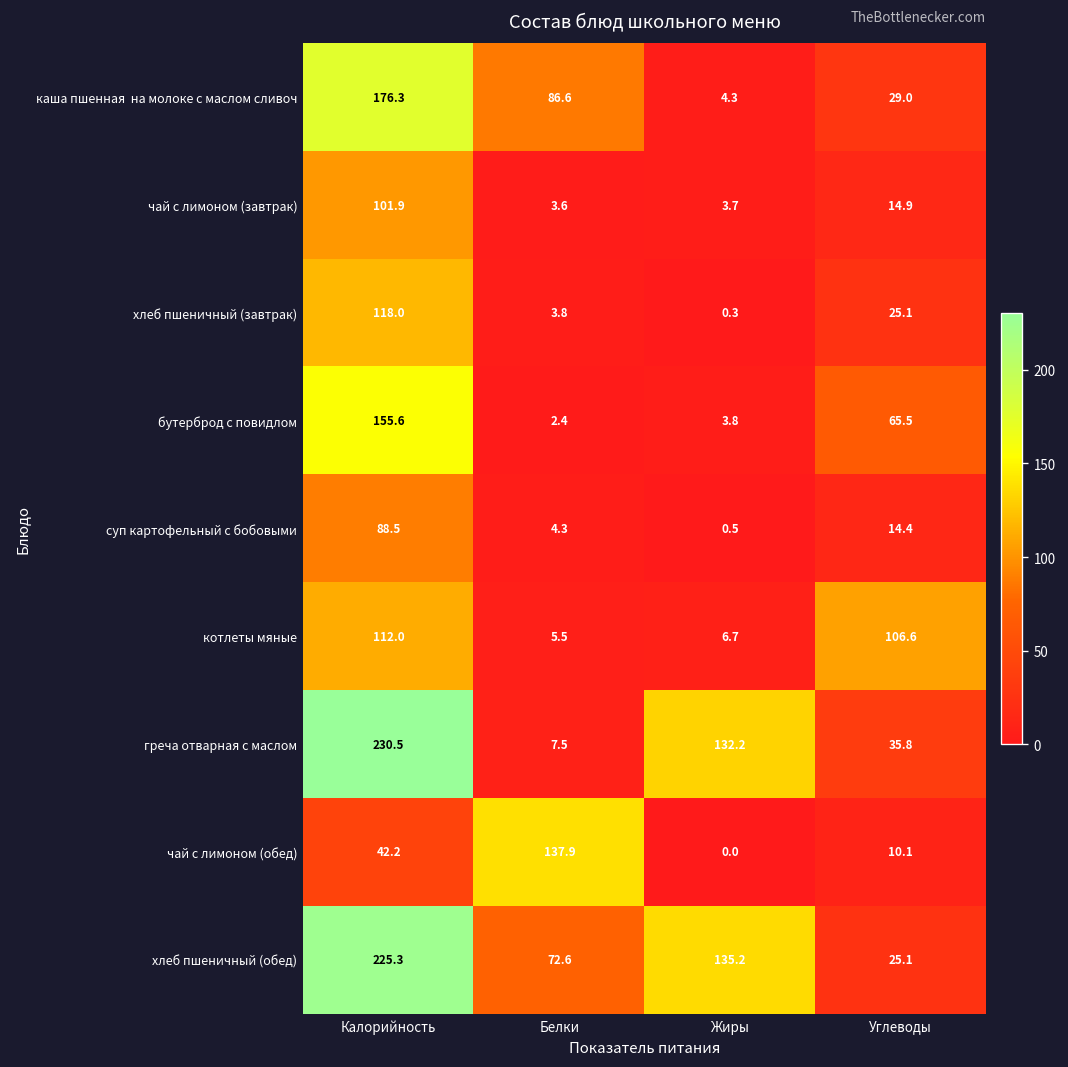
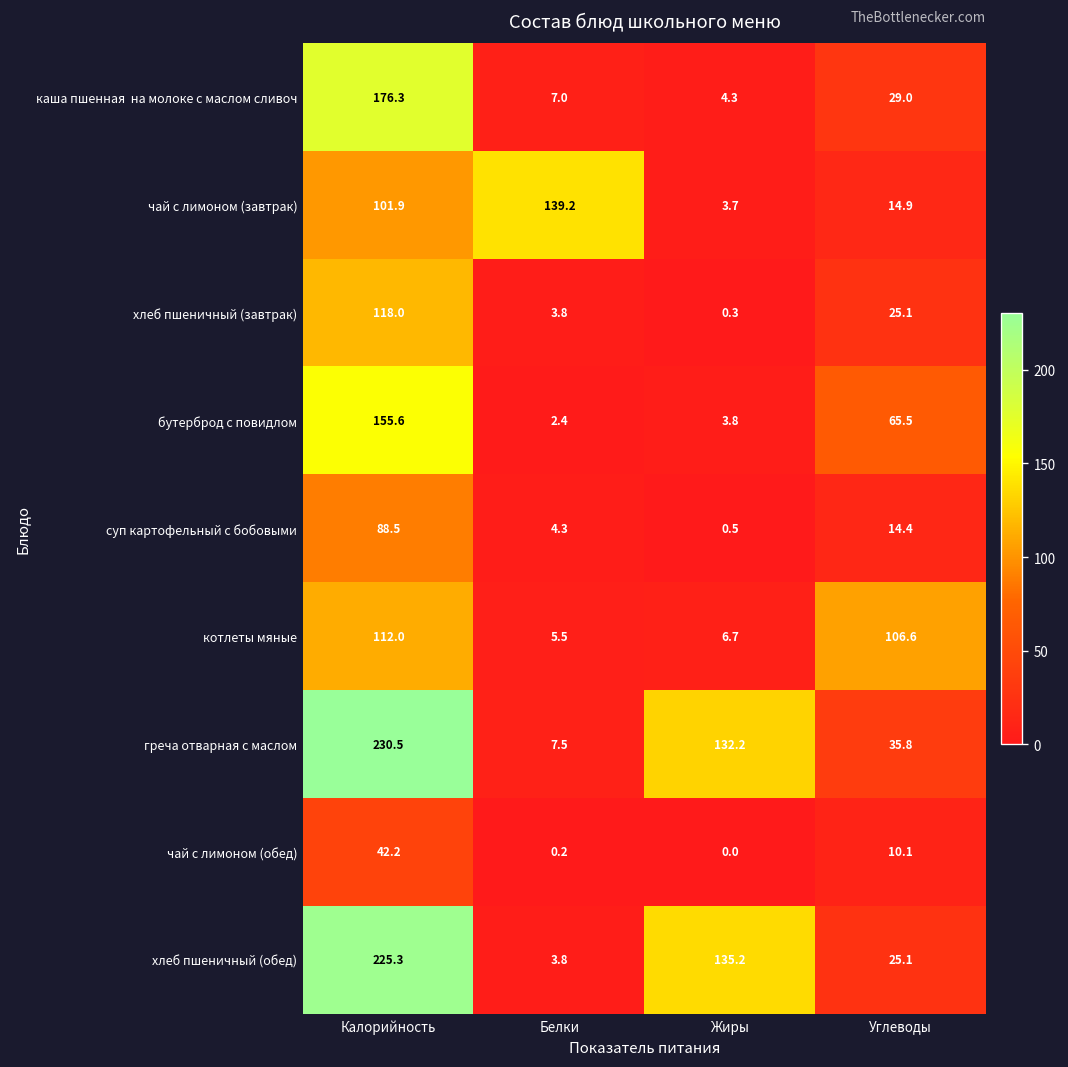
  {
    "каша пшенная на молоке с маслом сливоч": {
      "Калорийность": 176.3,
-     "Белки": 86.6,
+     "Белки": 7.0,
      "Жиры": 4.3,
      "Углеводы": 29.0
    },
    "чай с лимоном (завтрак)": {
      "Калорийность": 101.9,
-     "Белки": 3.6,
+     "Белки": 139.2,
      "Жиры": 3.7,
      "Углеводы": 14.9
    },
    "хлеб пшеничный (завтрак)": {
      "Калорийность": 118.0,
      "Белки": 3.8,
      "Жиры": 0.3,
      "Углеводы": 25.1
    },
    "бутерброд с повидлом": {
      "Калорийность": 155.6,
      "Белки": 2.4,
      "Жиры": 3.8,
      "Углеводы": 65.5
    },
    "суп картофельный с бобовыми": {
      "Калорийность": 88.5,
      "Белки": 4.3,
      "Жиры": 0.5,
      "Углеводы": 14.4
    },
    "котлеты мяные": {
      "Калорийность": 112.0,
      "Белки": 5.5,
      "Жиры": 6.7,
      "Углеводы": 106.6
    },
    "греча отварная с маслом": {
      "Калорийность": 230.5,
      "Белки": 7.5,
      "Жиры": 132.2,
      "Углеводы": 35.8
    },
    "чай с лимоном (обед)": {
      "Калорийность": 42.2,
-     "Белки": 137.9,
+     "Белки": 0.2,
      "Жиры": 0.0,
      "Углеводы": 10.1
    },
    "хлеб пшеничный (обед)": {
      "Калорийность": 225.3,
-     "Белки": 72.6,
+     "Белки": 3.8,
      "Жиры": 135.2,
      "Углеводы": 25.1
    }
  }
